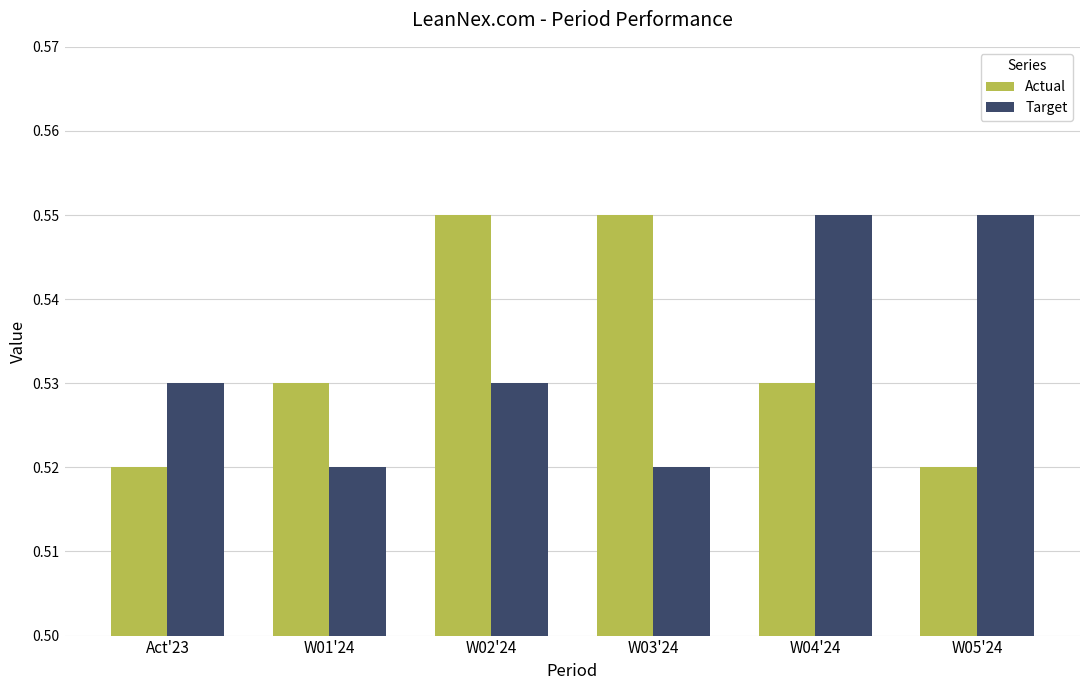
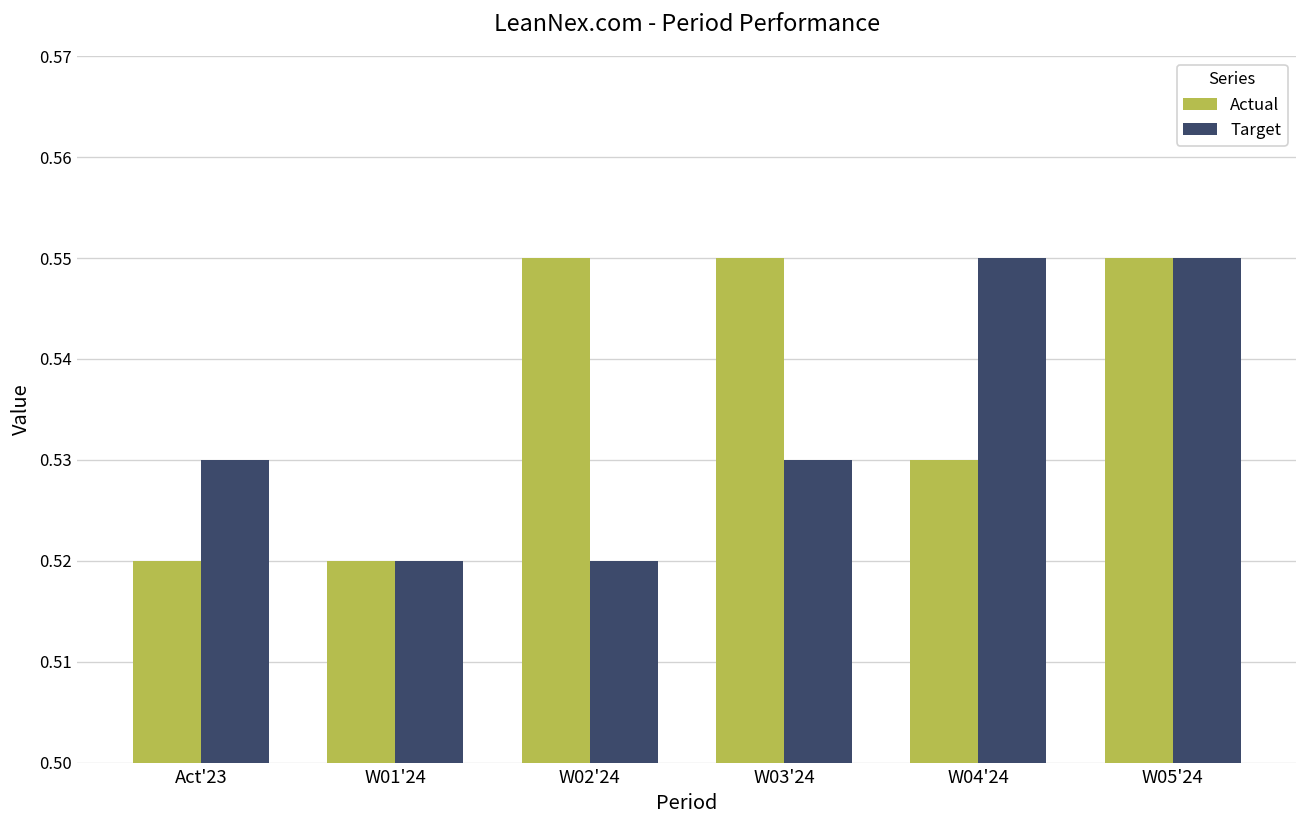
  {
    "Actual": {
      "Act'23": 0.52,
-     "W01'24": 0.53,
+     "W01'24": 0.52,
      "W02'24": 0.55,
      "W03'24": 0.55,
      "W04'24": 0.53,
-     "W05'24": 0.52
+     "W05'24": 0.55
    },
    "Target": {
      "Act'23": 0.53,
      "W01'24": 0.52,
-     "W02'24": 0.53,
-     "W03'24": 0.52,
+     "W02'24": 0.52,
+     "W03'24": 0.53,
      "W04'24": 0.55,
      "W05'24": 0.55
    }
  }
